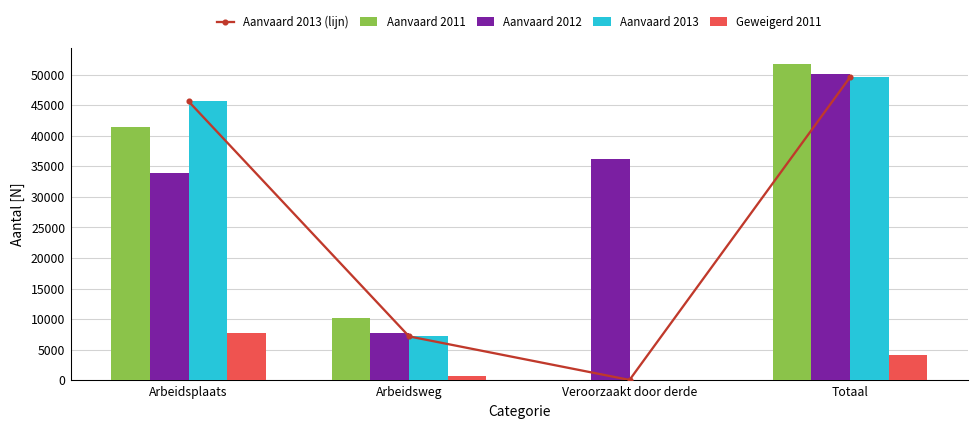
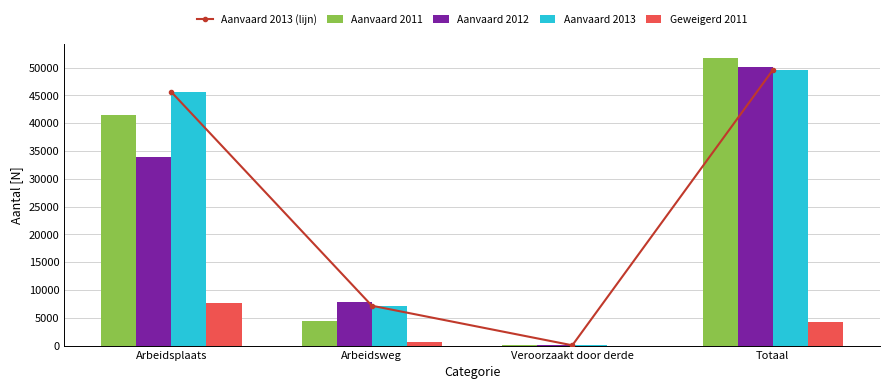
  {
    "Aanvaard 2011": {
      "Arbeidsplaats": 41000,
-     "Arbeidsweg": 10000,
+     "Arbeidsweg": 4000,
      "Totaal": 52000
    },
    "Aanvaard 2013 (lijn)": {
      "Arbeidsplaats": 46000,
      "Arbeidsweg": 7000,
      "Veroorzaakt door derde": 0,
      "Totaal": 50000
    },
    "Aanvaard 2012": {
      "Arbeidsplaats": 34000,
      "Arbeidsweg": 8000,
-     "Veroorzaakt door derde": 36000,
+     "Veroorzaakt door derde": 0,
      "Totaal": 50000
    },
    "Aanvaard 2013": {
      "Arbeidsplaats": 46000,
      "Arbeidsweg": 7000,
      "Totaal": 50000
    },
    "Geweigerd 2011": {
      "Arbeidsplaats": 8000,
      "Arbeidsweg": 1000,
      "Totaal": 4000
    }
  }
